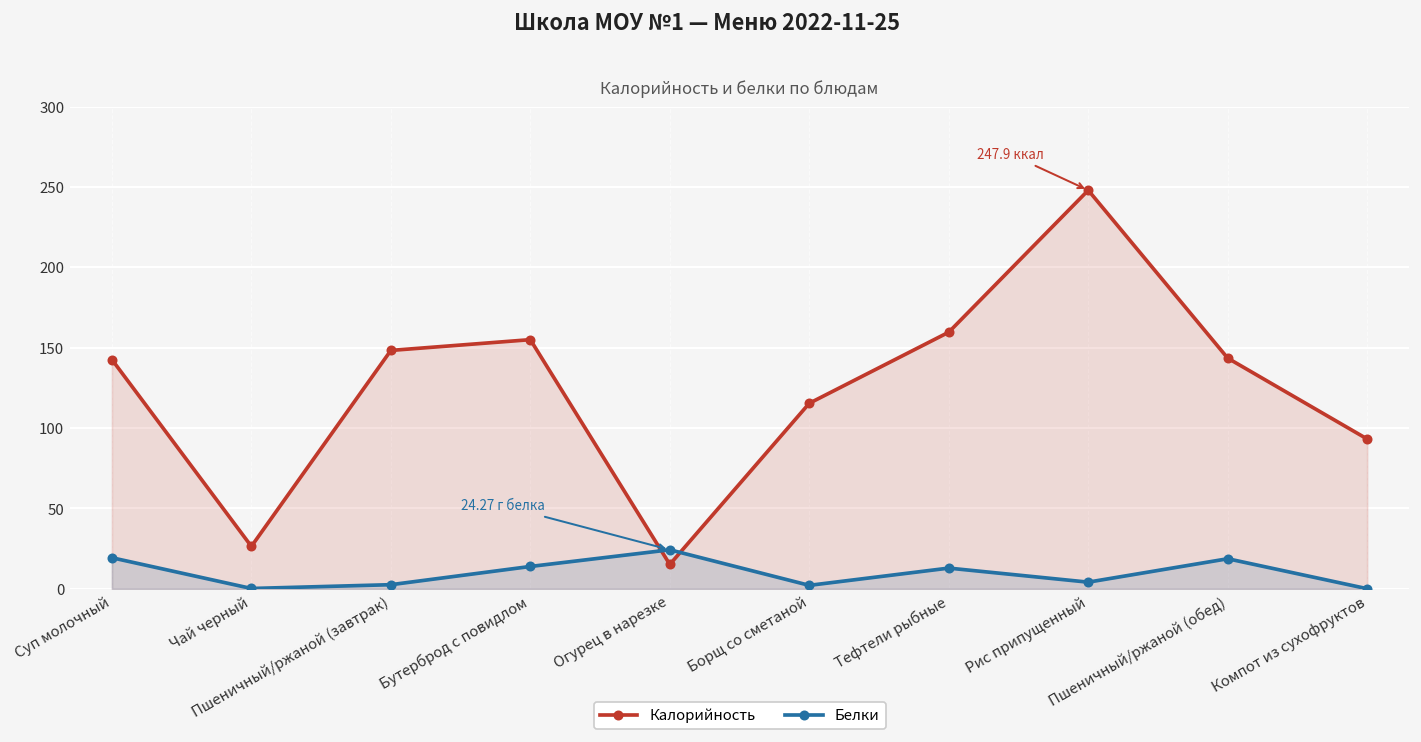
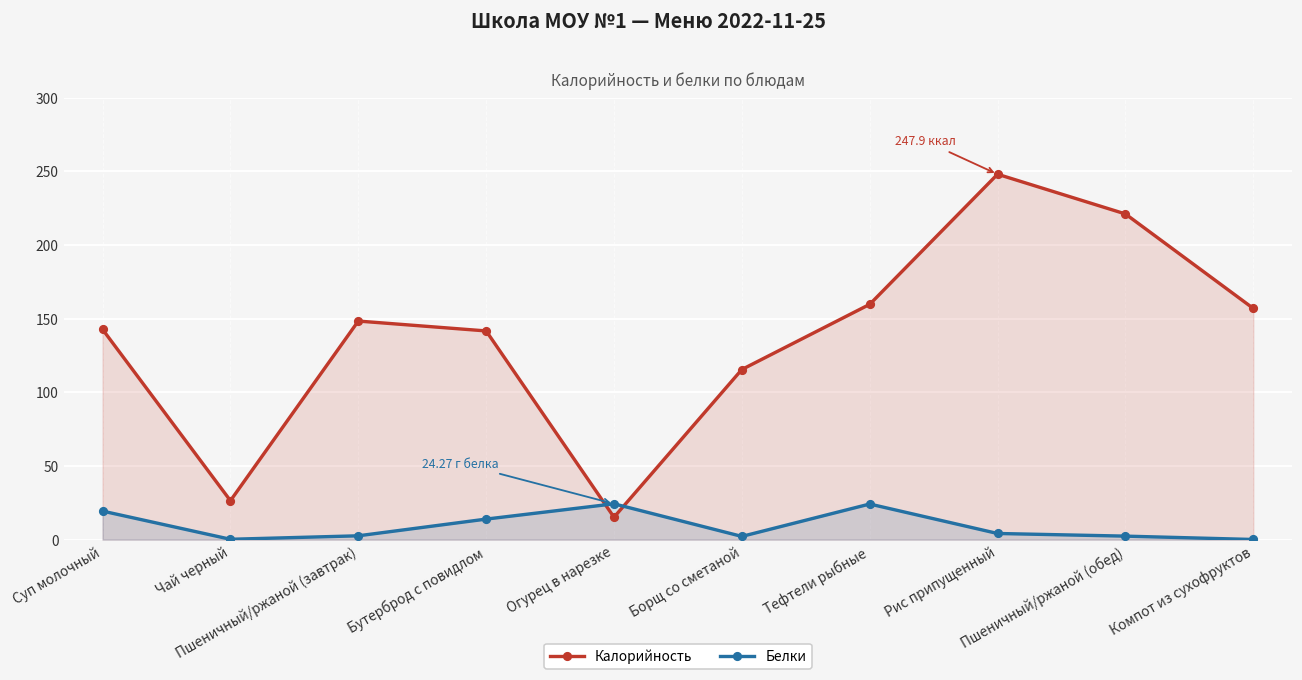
  {
    "Калорийность": {
      "Суп молочный": 143,
      "Чай черный": 26,
      "Пшеничный/ржаной (завтрак)": 148,
-     "Бутерброд с повидлом": 155,
+     "Бутерброд с повидлом": 142,
      "Огурец в нарезке": 15,
      "Борщ со сметаной": 115,
      "Тефтели рыбные": 160,
-     "Пшеничный/ржаной (обед)": 144,
-     "Компот из сухофруктов": 93
+     "Пшеничный/ржаной (обед)": 221,
+     "Компот из сухофруктов": 157
    },
    "Белки": {
      "Суп молочный": 19,
      "Чай черный": 0,
      "Пшеничный/ржаной (завтрак)": 3,
      "Бутерброд с повидлом": 14,
      "Борщ со сметаной": 2,
-     "Тефтели рыбные": 13,
+     "Тефтели рыбные": 24,
      "Рис припущенный": 4,
-     "Пшеничный/ржаной (обед)": 19,
+     "Пшеничный/ржаной (обед)": 2,
      "Компот из сухофруктов": 0
    }
  }
